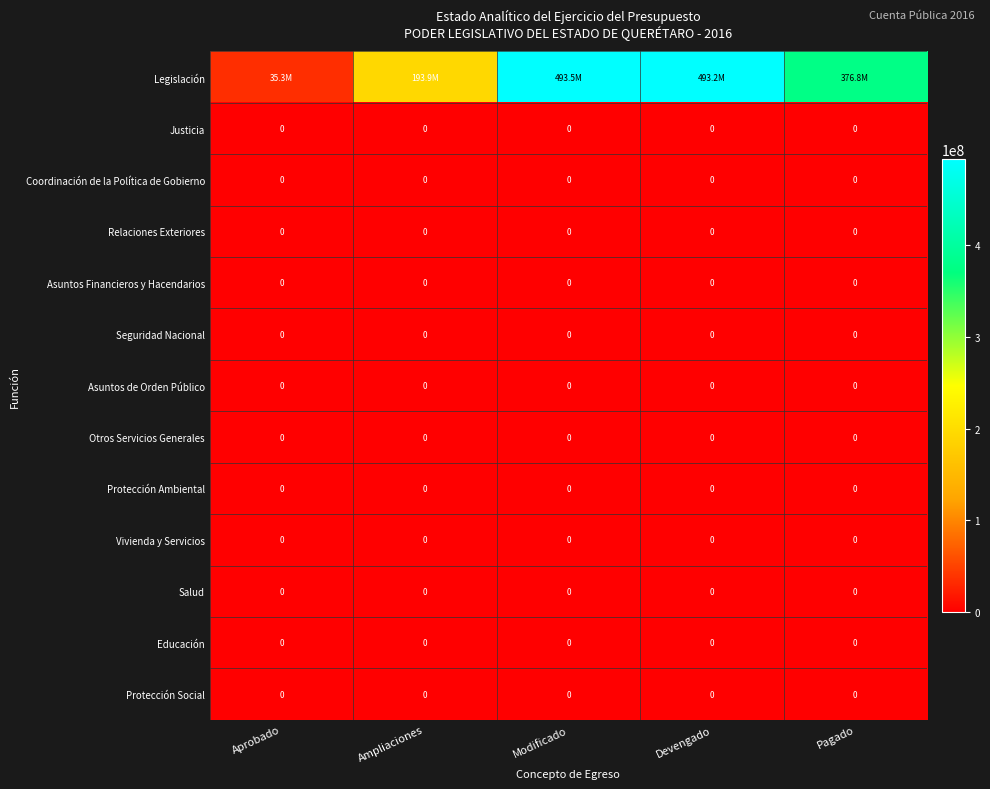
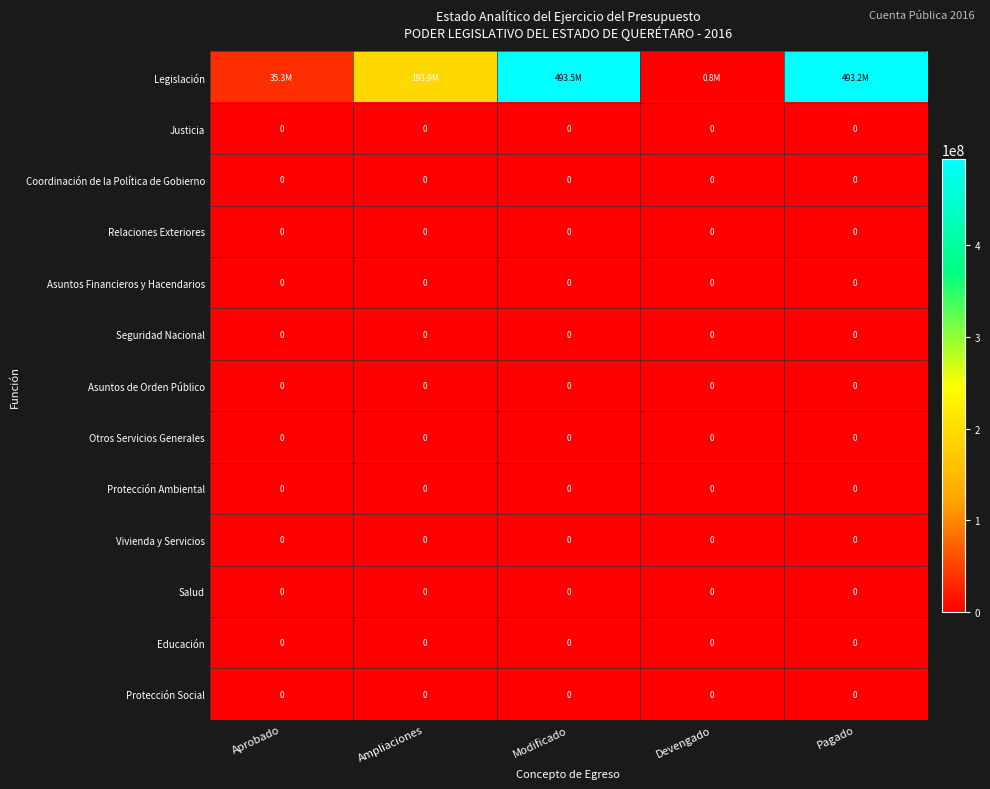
  {
    "Legislación": {
      "Aprobado": "35.3M",
      "Ampliaciones": "193.9M",
      "Modificado": "493.5M",
-     "Devengado": "493.2M",
-     "Pagado": "376.8M"
+     "Devengado": "0.8M",
+     "Pagado": "493.2M"
    },
    "Justicia": {
      "Aprobado": "0",
      "Ampliaciones": "0",
      "Modificado": "0",
      "Devengado": "0",
      "Pagado": "0"
    },
    "Coordinación de la Política de Gobierno": {
      "Aprobado": "0",
      "Ampliaciones": "0",
      "Modificado": "0",
      "Devengado": "0",
      "Pagado": "0"
    },
    "Relaciones Exteriores": {
      "Aprobado": "0",
      "Ampliaciones": "0",
      "Modificado": "0",
      "Devengado": "0",
      "Pagado": "0"
    },
    "Asuntos Financieros y Hacendarios": {
      "Aprobado": "0",
      "Ampliaciones": "0",
      "Modificado": "0",
      "Devengado": "0",
      "Pagado": "0"
    },
    "Seguridad Nacional": {
      "Aprobado": "0",
      "Ampliaciones": "0",
      "Modificado": "0",
      "Devengado": "0",
      "Pagado": "0"
    },
    "Asuntos de Orden Público": {
      "Aprobado": "0",
      "Ampliaciones": "0",
      "Modificado": "0",
      "Devengado": "0",
      "Pagado": "0"
    },
    "Otros Servicios Generales": {
      "Aprobado": "0",
      "Ampliaciones": "0",
      "Modificado": "0",
      "Devengado": "0",
      "Pagado": "0"
    },
    "Protección Ambiental": {
      "Aprobado": "0",
      "Ampliaciones": "0",
      "Modificado": "0",
      "Devengado": "0",
      "Pagado": "0"
    },
    "Vivienda y Servicios": {
      "Aprobado": "0",
      "Ampliaciones": "0",
      "Modificado": "0",
      "Devengado": "0",
      "Pagado": "0"
    },
    "Salud": {
      "Aprobado": "0",
      "Ampliaciones": "0",
      "Modificado": "0",
      "Devengado": "0",
      "Pagado": "0"
    },
    "Educación": {
      "Aprobado": "0",
      "Ampliaciones": "0",
      "Modificado": "0",
      "Devengado": "0",
      "Pagado": "0"
    },
    "Protección Social": {
      "Aprobado": "0",
      "Ampliaciones": "0",
      "Modificado": "0",
      "Devengado": "0",
      "Pagado": "0"
    }
  }
